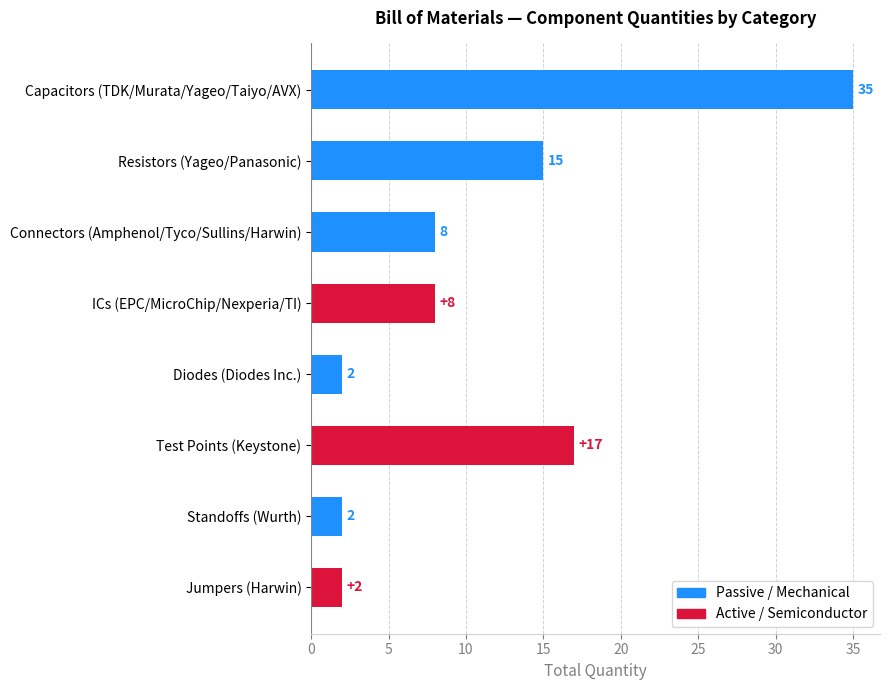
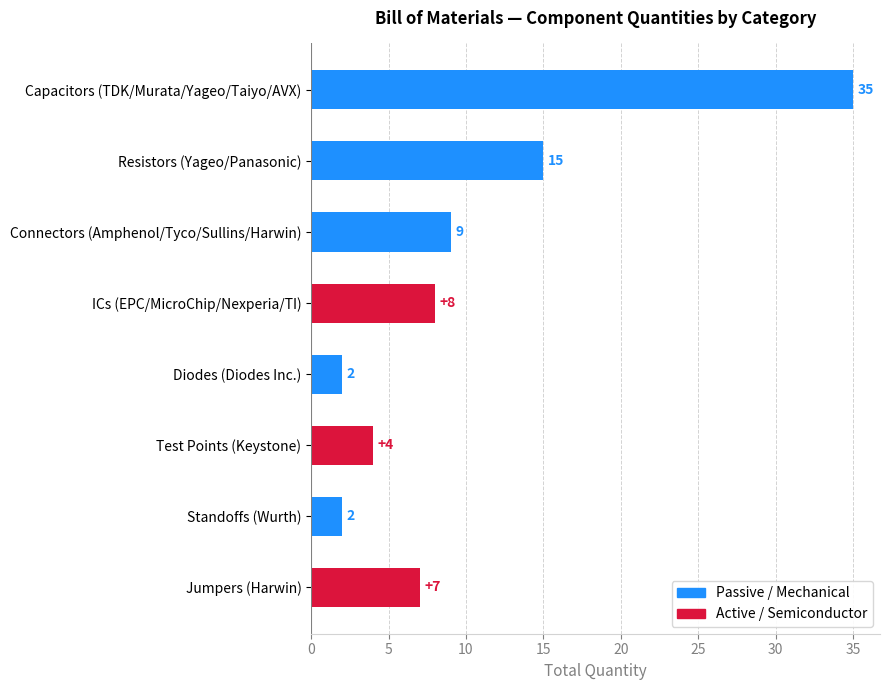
  {
    "Capacitors (TDK/Murata/Yageo/Taiyo/AVX)": "35",
    "Resistors (Yageo/Panasonic)": "15",
-   "Connectors (Amphenol/Tyco/Sullins/Harwin)": "8",
+   "Connectors (Amphenol/Tyco/Sullins/Harwin)": "9",
    "ICs (EPC/MicroChip/Nexperia/TI)": "+8",
    "Diodes (Diodes Inc.)": "2",
-   "Test Points (Keystone)": "+17",
+   "Test Points (Keystone)": "+4",
    "Standoffs (Wurth)": "2",
-   "Jumpers (Harwin)": "+2"
+   "Jumpers (Harwin)": "+7"
  }
